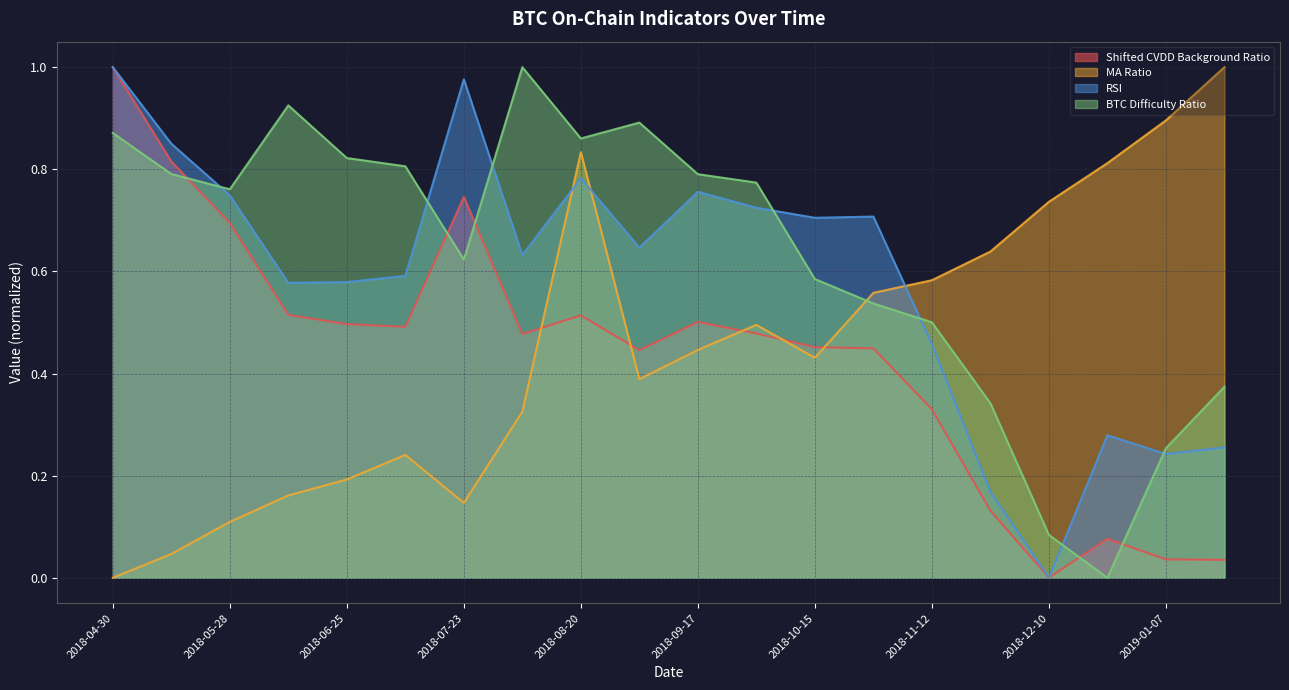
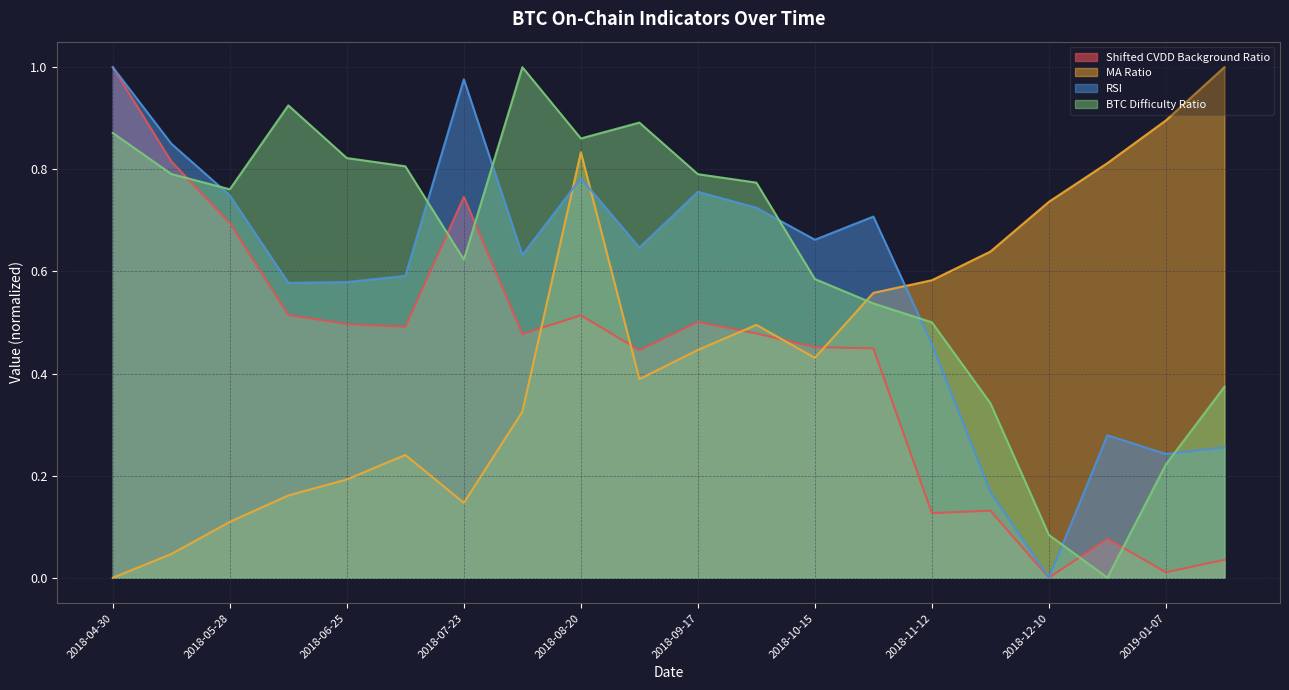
  {
    "Shifted CVDD Background Ratio": {
      "2018-05-28": 0.69,
      "2018-06-25": 0.50,
      "2018-07-23": 0.75,
      "2018-08-20": 0.51,
      "2018-09-17": 0.50,
      "2018-10-15": 0.45,
-     "2018-11-12": 0.33,
-     "2019-01-07": 0.04
+     "2018-11-12": 0.13,
+     "2019-01-07": 0.01
    },
    "MA Ratio": {
      "2018-04-30": 0.00,
      "2018-05-28": 0.11,
      "2018-06-25": 0.19,
      "2018-07-23": 0.15,
      "2018-08-20": 0.83,
      "2018-09-17": 0.45,
      "2018-10-15": 0.43,
      "2018-11-12": 0.58,
      "2018-12-10": 0.74,
      "2019-01-07": 0.90
    },
    "RSI": {
      "2018-05-28": 0.75,
      "2018-06-25": 0.58,
      "2018-07-23": 0.98,
      "2018-08-20": 0.78,
      "2018-09-17": 0.76,
-     "2018-10-15": 0.70,
+     "2018-10-15": 0.66,
      "2018-11-12": 0.46,
      "2019-01-07": 0.24
    },
    "BTC Difficulty Ratio": {
      "2018-04-30": 0.87,
      "2018-05-28": 0.76,
      "2018-06-25": 0.82,
      "2018-07-23": 0.62,
      "2018-08-20": 0.86,
      "2018-09-17": 0.79,
      "2018-10-15": 0.59,
      "2018-11-12": 0.50,
      "2018-12-10": 0.08,
-     "2019-01-07": 0.25
+     "2019-01-07": 0.22
    }
  }
